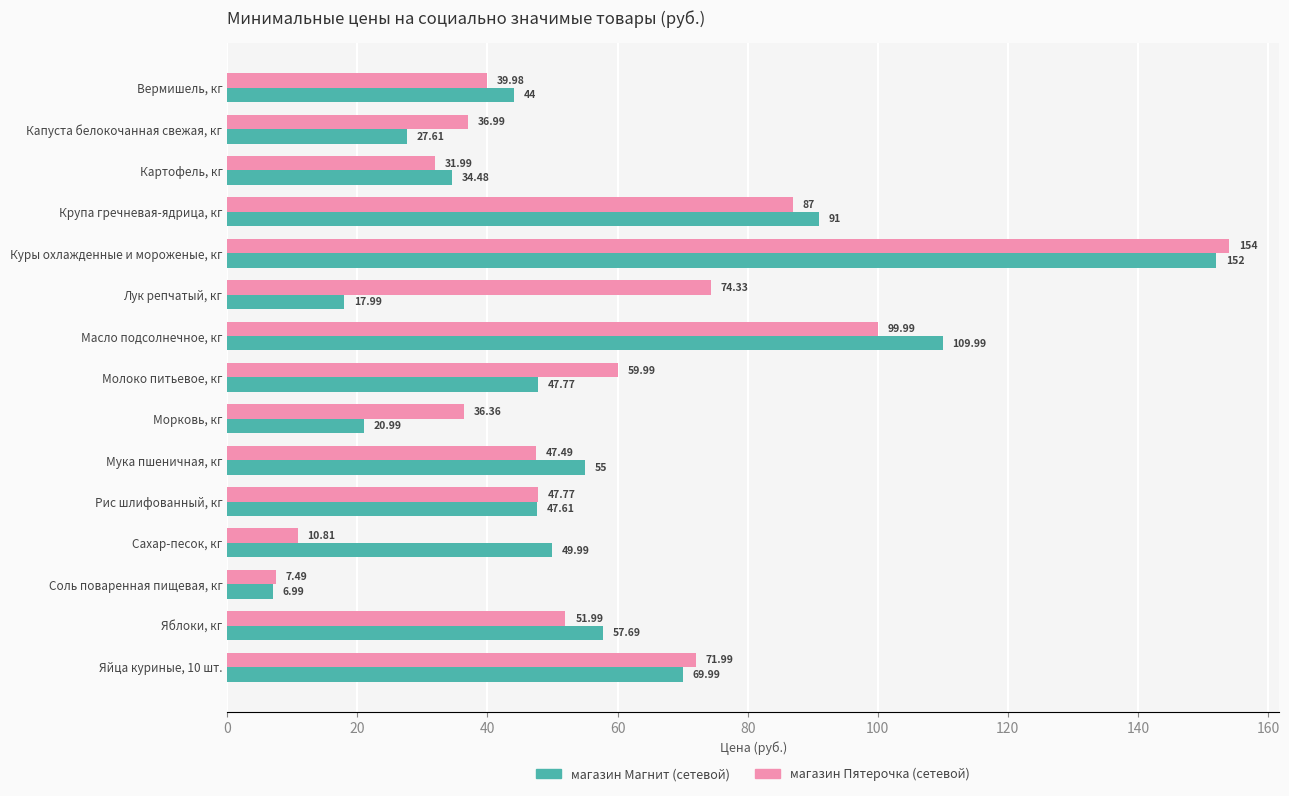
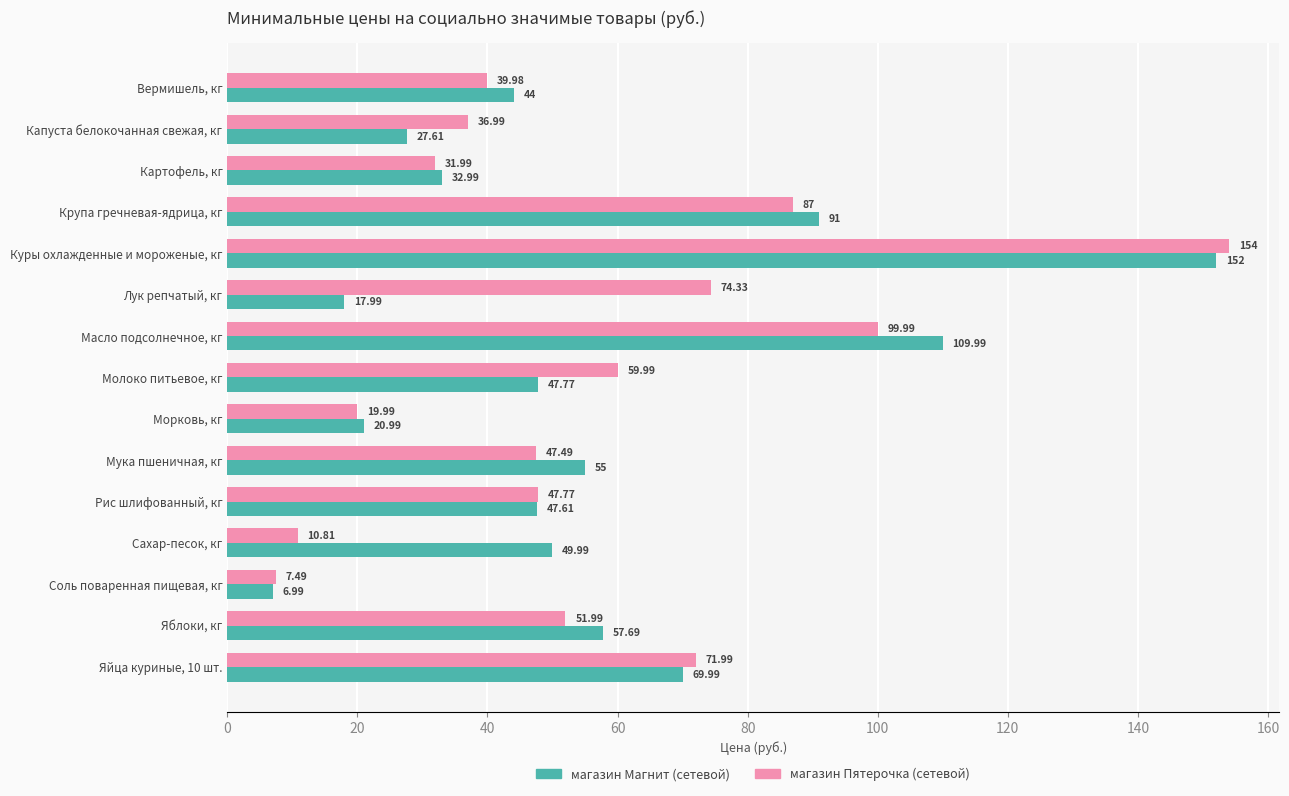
  {
    "магазин Магнит (сетевой)": {
      "Вермишель, кг": 44,
      "Капуста белокочанная свежая, кг": 27.61,
-     "Картофель, кг": 34.48,
+     "Картофель, кг": 32.99,
      "Крупа гречневая-ядрица, кг": 91,
      "Куры охлажденные и мороженые, кг": 152,
      "Лук репчатый, кг": 17.99,
      "Масло подсолнечное, кг": 109.99,
      "Молоко питьевое, кг": 47.77,
      "Морковь, кг": 20.99,
      "Мука пшеничная, кг": 55,
      "Рис шлифованный, кг": 47.61,
      "Сахар-песок, кг": 49.99,
      "Соль поваренная пищевая, кг": 6.99,
      "Яблоки, кг": 57.69,
      "Яйца куриные, 10 шт.": 69.99
    },
    "магазин Пятерочка (сетевой)": {
      "Вермишель, кг": 39.98,
      "Капуста белокочанная свежая, кг": 36.99,
      "Картофель, кг": 31.99,
      "Крупа гречневая-ядрица, кг": 87,
      "Куры охлажденные и мороженые, кг": 154,
      "Лук репчатый, кг": 74.33,
      "Масло подсолнечное, кг": 99.99,
      "Молоко питьевое, кг": 59.99,
-     "Морковь, кг": 36.36,
+     "Морковь, кг": 19.99,
      "Мука пшеничная, кг": 47.49,
      "Рис шлифованный, кг": 47.77,
      "Сахар-песок, кг": 10.81,
      "Соль поваренная пищевая, кг": 7.49,
      "Яблоки, кг": 51.99,
      "Яйца куриные, 10 шт.": 71.99
    }
  }
